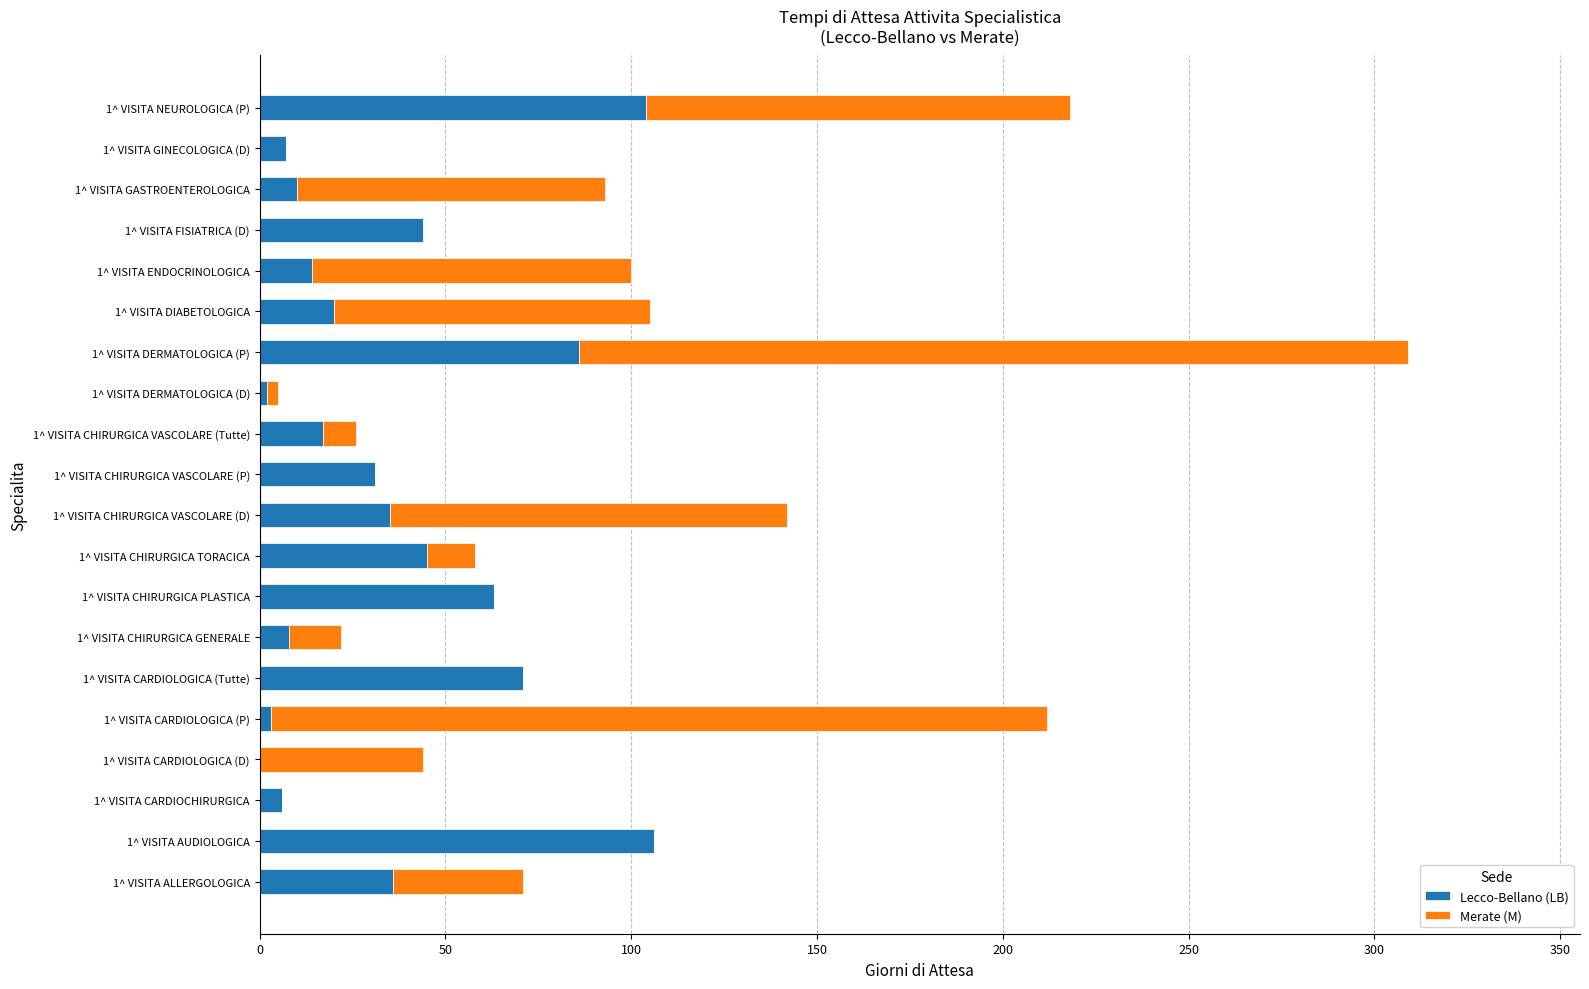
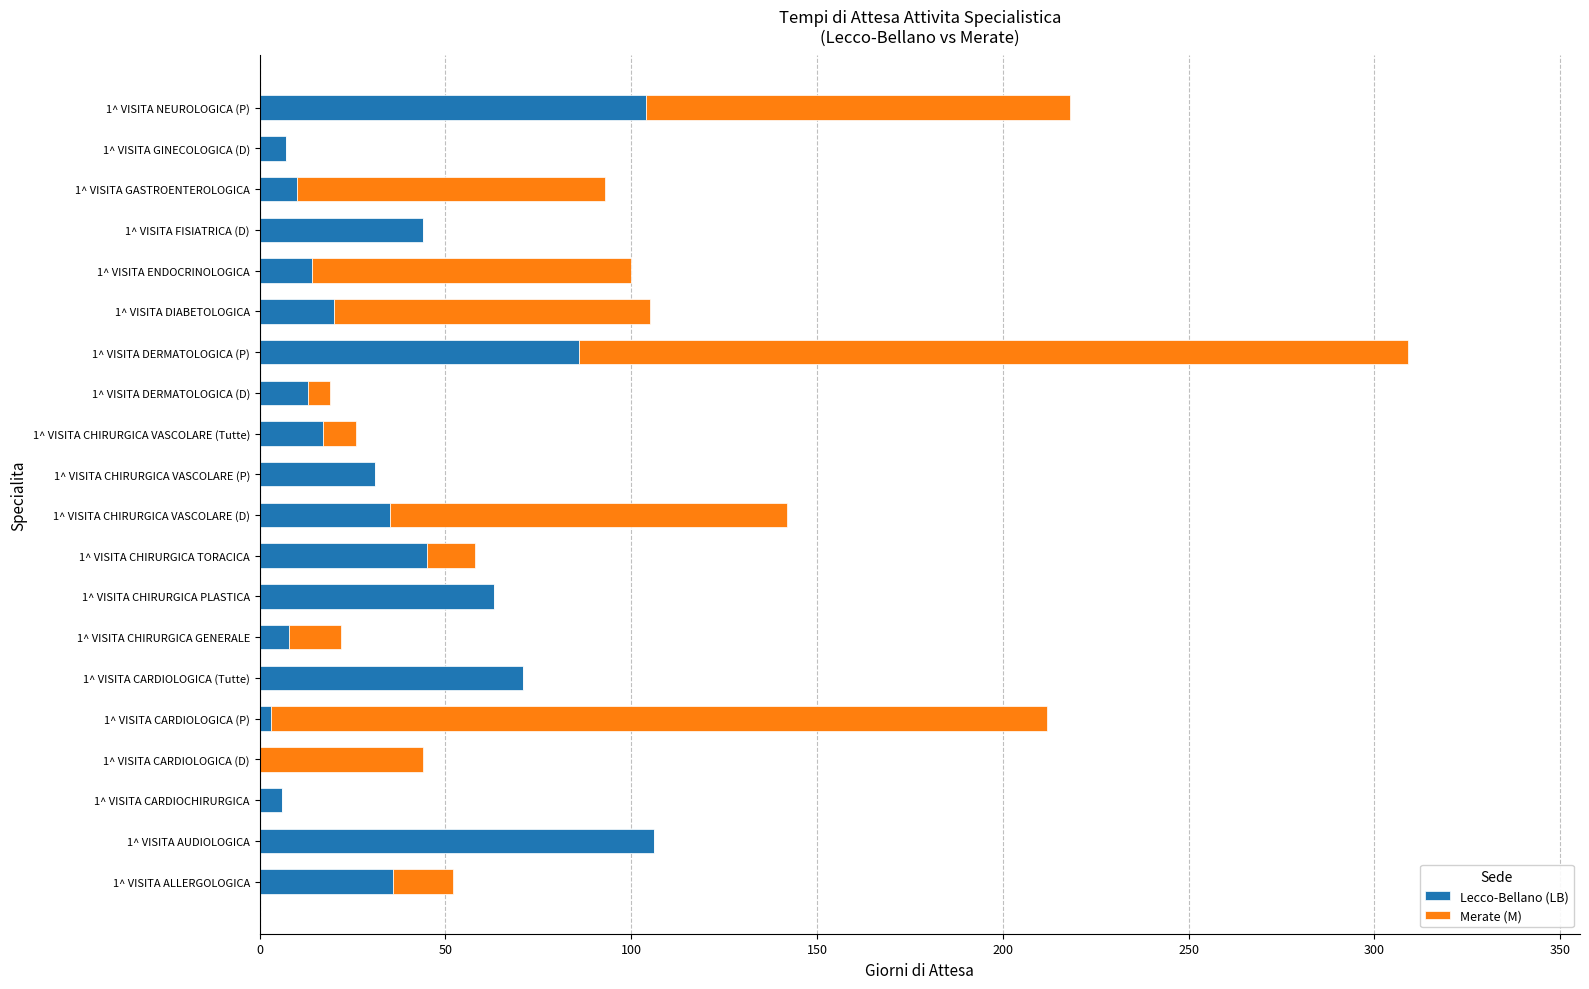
  {
    "Lecco-Bellano (LB)": {
      "1^ VISITA NEUROLOGICA (P)": 104,
      "1^ VISITA GINECOLOGICA (D)": 7,
      "1^ VISITA GASTROENTEROLOGICA": 10,
      "1^ VISITA FISIATRICA (D)": 44,
      "1^ VISITA ENDOCRINOLOGICA": 14,
      "1^ VISITA DIABETOLOGICA": 20,
      "1^ VISITA DERMATOLOGICA (P)": 86,
-     "1^ VISITA DERMATOLOGICA (D)": 2,
+     "1^ VISITA DERMATOLOGICA (D)": 13,
      "1^ VISITA CHIRURGICA VASCOLARE (Tutte)": 17,
      "1^ VISITA CHIRURGICA VASCOLARE (P)": 31,
      "1^ VISITA CHIRURGICA VASCOLARE (D)": 35,
      "1^ VISITA CHIRURGICA TORACICA": 45,
      "1^ VISITA CHIRURGICA PLASTICA": 63,
      "1^ VISITA CHIRURGICA GENERALE": 8,
      "1^ VISITA CARDIOLOGICA (Tutte)": 71,
      "1^ VISITA CARDIOLOGICA (P)": 3,
      "1^ VISITA CARDIOLOGICA (D)": 0,
      "1^ VISITA CARDIOCHIRURGICA": 6,
      "1^ VISITA AUDIOLOGICA": 106,
      "1^ VISITA ALLERGOLOGICA": 36
    },
    "Merate (M)": {
      "1^ VISITA NEUROLOGICA (P)": 114,
      "1^ VISITA GINECOLOGICA (D)": 0,
      "1^ VISITA GASTROENTEROLOGICA": 83,
      "1^ VISITA FISIATRICA (D)": 0,
      "1^ VISITA ENDOCRINOLOGICA": 86,
      "1^ VISITA DIABETOLOGICA": 85,
      "1^ VISITA DERMATOLOGICA (P)": 223,
-     "1^ VISITA DERMATOLOGICA (D)": 3,
+     "1^ VISITA DERMATOLOGICA (D)": 6,
      "1^ VISITA CHIRURGICA VASCOLARE (Tutte)": 9,
      "1^ VISITA CHIRURGICA VASCOLARE (P)": 0,
      "1^ VISITA CHIRURGICA VASCOLARE (D)": 107,
      "1^ VISITA CHIRURGICA TORACICA": 13,
      "1^ VISITA CHIRURGICA PLASTICA": 0,
      "1^ VISITA CHIRURGICA GENERALE": 14,
      "1^ VISITA CARDIOLOGICA (Tutte)": 0,
      "1^ VISITA CARDIOLOGICA (P)": 209,
      "1^ VISITA CARDIOLOGICA (D)": 44,
      "1^ VISITA CARDIOCHIRURGICA": 0,
      "1^ VISITA AUDIOLOGICA": 0,
-     "1^ VISITA ALLERGOLOGICA": 35
+     "1^ VISITA ALLERGOLOGICA": 16
    }
  }
